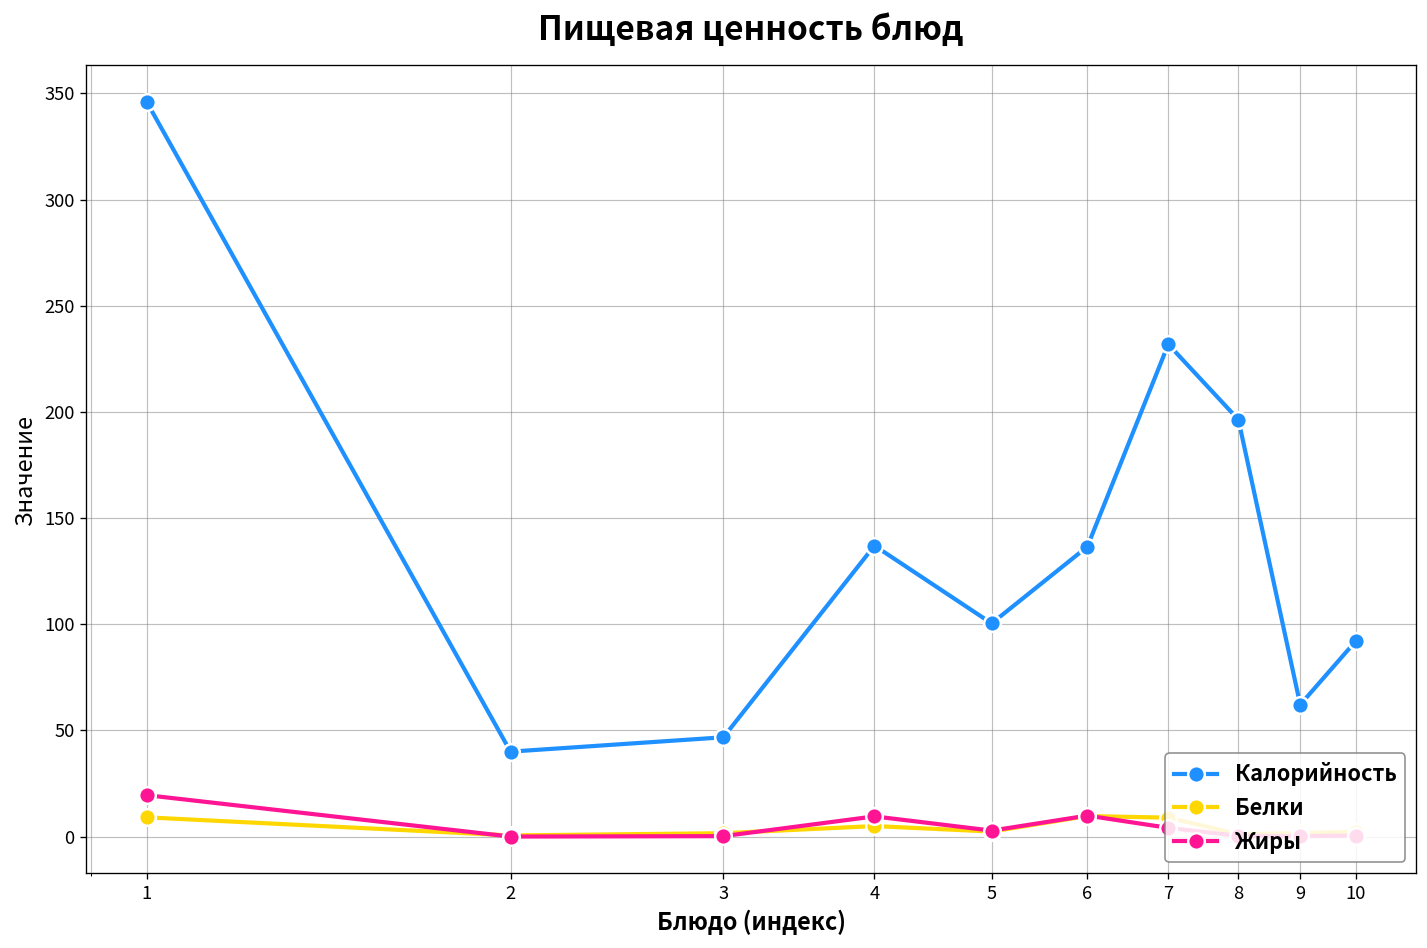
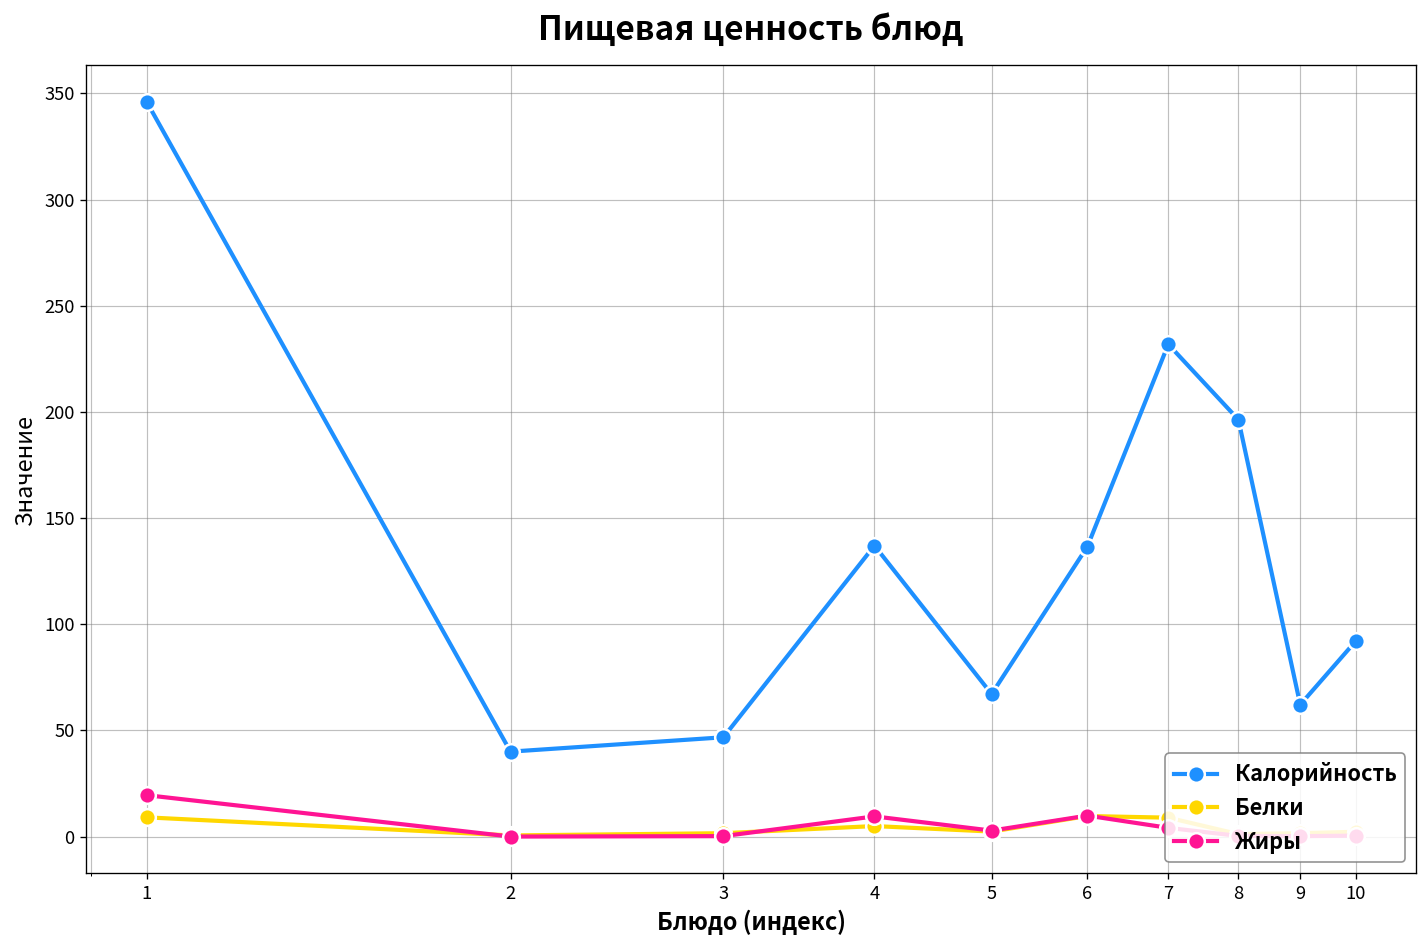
  {
    "Калорийность": {
      "1": 346,
      "2": 40,
      "3": 47,
      "4": 137,
-     "5": 100,
+     "5": 67,
      "6": 137,
      "7": 232,
      "8": 196,
      "9": 62,
      "10": 92
    },
    "Белки": {
      "1": 9,
      "4": 5
    },
    "Жиры": {
      "1": 20,
      "4": 10
    }
  }
